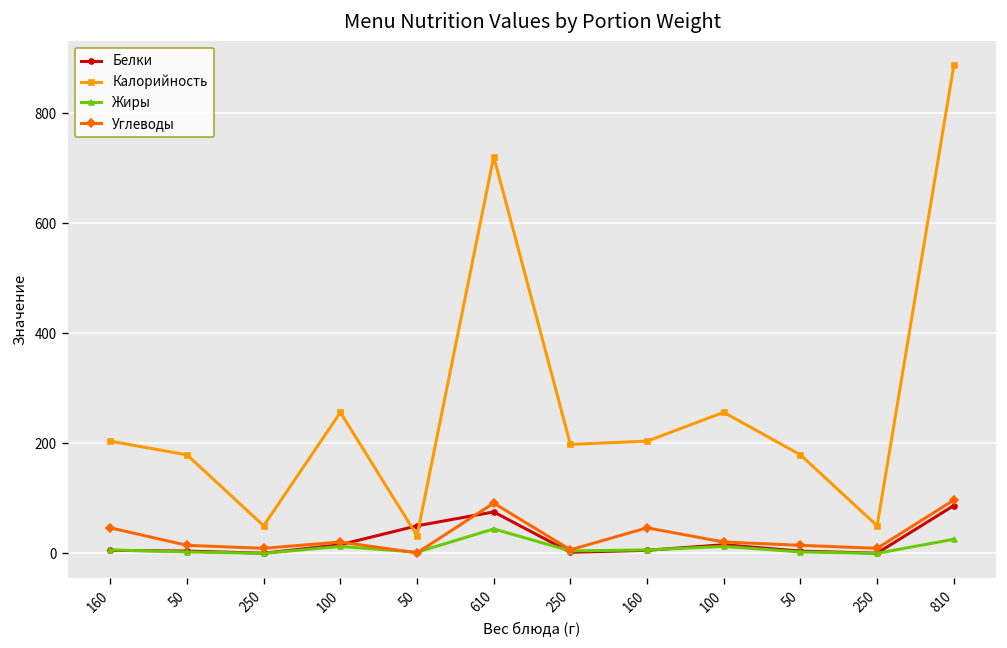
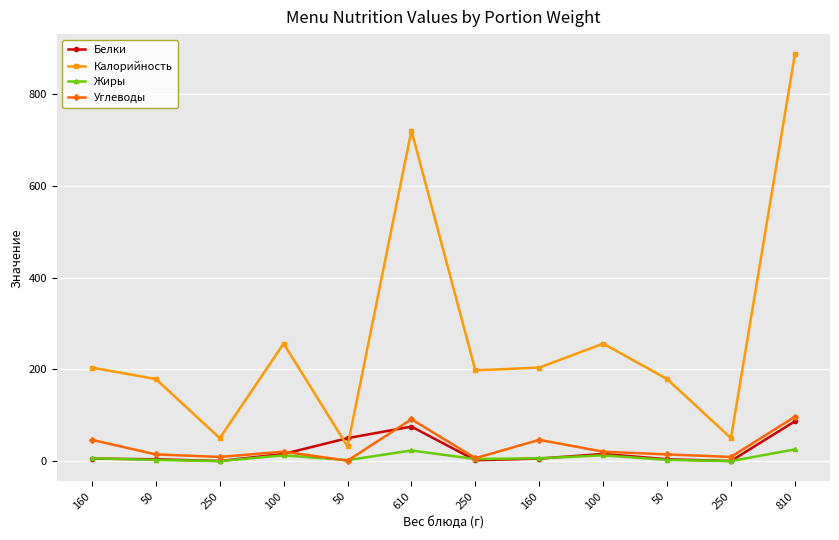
  {
    "Белки": {
      "610": 80,
      "810": 90
    },
    "Жиры": {
-     "610": 40,
+     "610": 20,
      "810": 30
    }
  }
